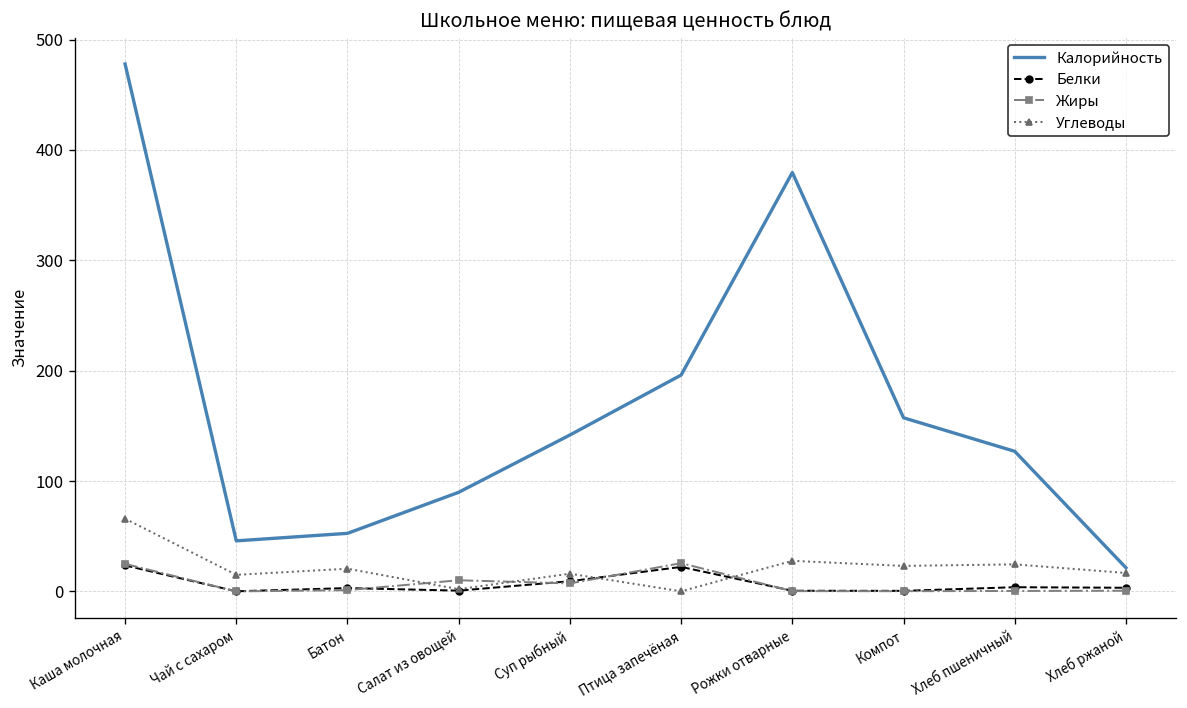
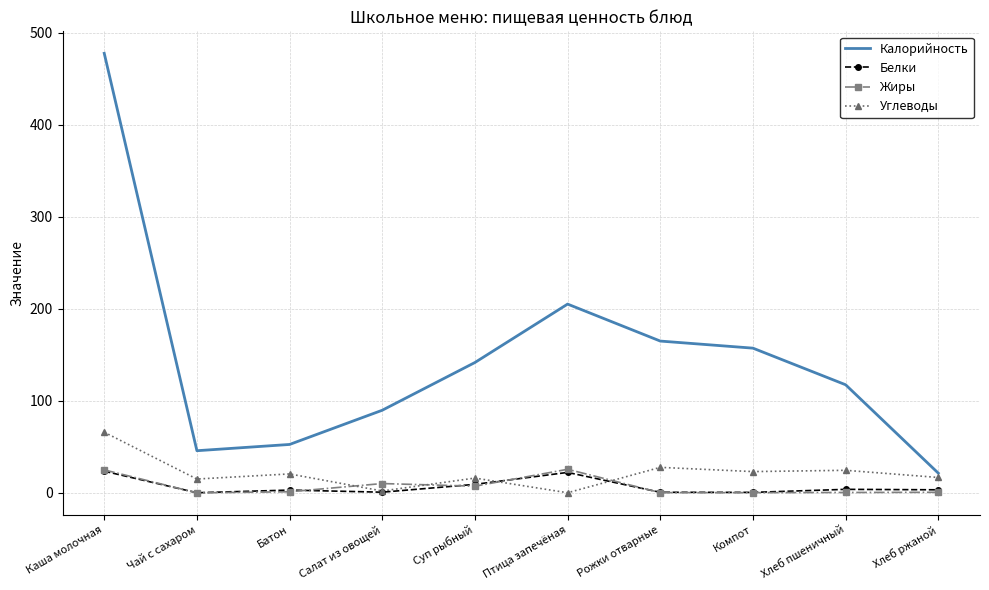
  {
    "Калорийность": {
      "Каша молочная": 480,
      "Чай с сахаром": 50,
      "Батон": 50,
      "Салат из овощей": 90,
      "Суп рыбный": 140,
-     "Птица запечёная": 200,
-     "Рожки отварные": 380,
+     "Птица запечёная": 210,
+     "Рожки отварные": 170,
      "Компот": 160,
-     "Хлеб пшеничный": 130,
+     "Хлеб пшеничный": 120,
      "Хлеб ржаной": 20
    },
    "Белки": {
      "Птица запечёная": 20,
      "Хлеб пшеничный": 0
    }
  }
